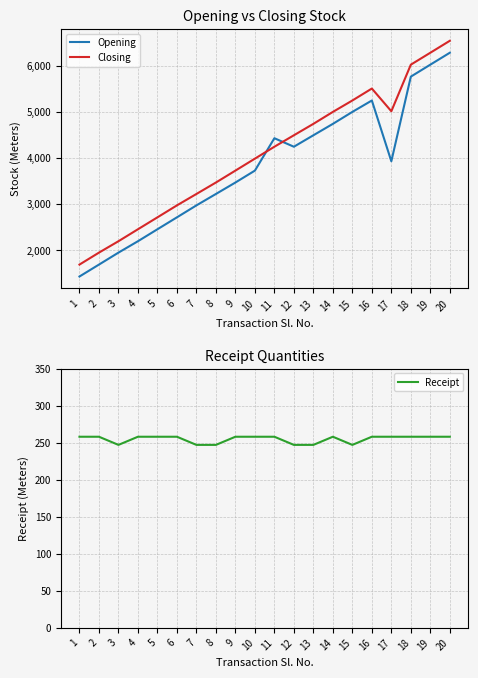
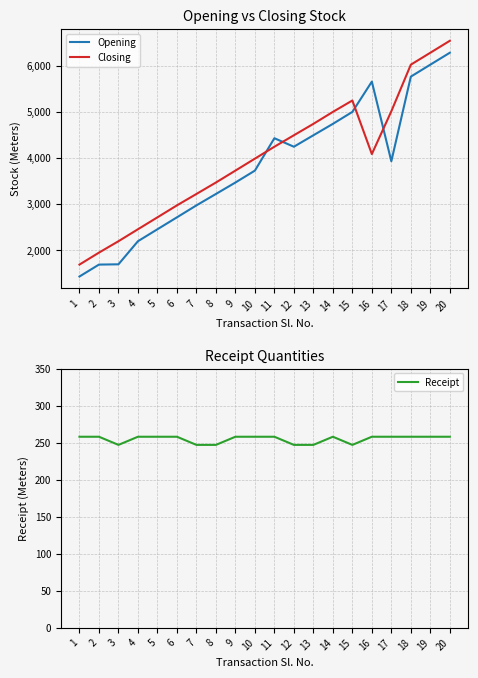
  {
    "Opening vs Closing Stock": {
      "Opening": {
        "1": "1,400",
        "2": "1,700",
-       "3": "2,000",
+       "3": "1,700",
        "4": "2,200",
        "5": "2,500",
        "6": "2,700",
        "7": "3,000",
        "8": "3,200",
        "9": "3,500",
        "10": "3,700",
        "11": "4,400",
        "12": "4,200",
        "13": "4,500",
        "14": "4,700",
        "15": "5,000",
-       "16": "5,200",
+       "16": "5,700",
        "17": "3,900",
        "18": "5,800",
        "19": "6,000",
        "20": "6,300"
      },
      "Closing": {
        "1": "1,700",
        "2": "2,000",
        "3": "2,200",
        "4": "2,500",
        "5": "2,700",
        "6": "3,000",
        "7": "3,200",
        "8": "3,500",
        "9": "3,700",
        "10": "4,000",
        "11": "4,200",
        "12": "4,500",
        "13": "4,700",
        "14": "5,000",
        "15": "5,200",
-       "16": "5,500",
+       "16": "4,100",
        "17": "5,000",
        "18": "6,000",
        "19": "6,300",
        "20": "6,500"
      }
    },
    "Receipt Quantities": {
      "1": "260",
      "2": "260",
      "3": "250",
      "4": "260",
      "5": "260",
      "6": "260",
      "7": "250",
      "8": "250",
      "9": "260",
      "10": "260",
      "11": "260",
      "12": "250",
      "13": "250",
      "14": "260",
      "15": "250",
      "16": "260",
      "17": "260",
      "18": "260",
      "19": "260",
      "20": "260"
    }
  }
